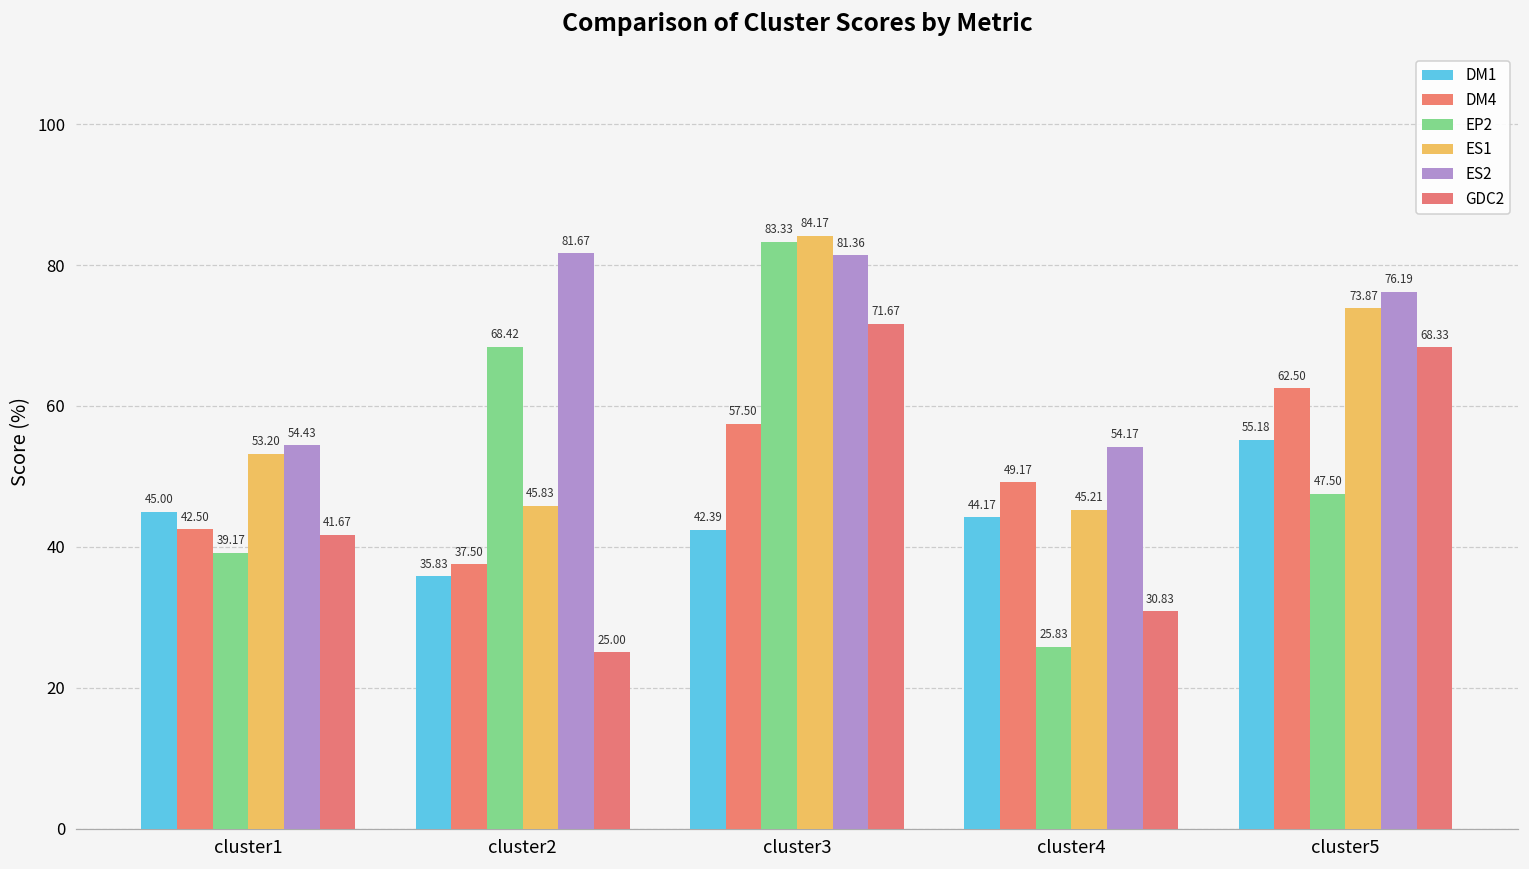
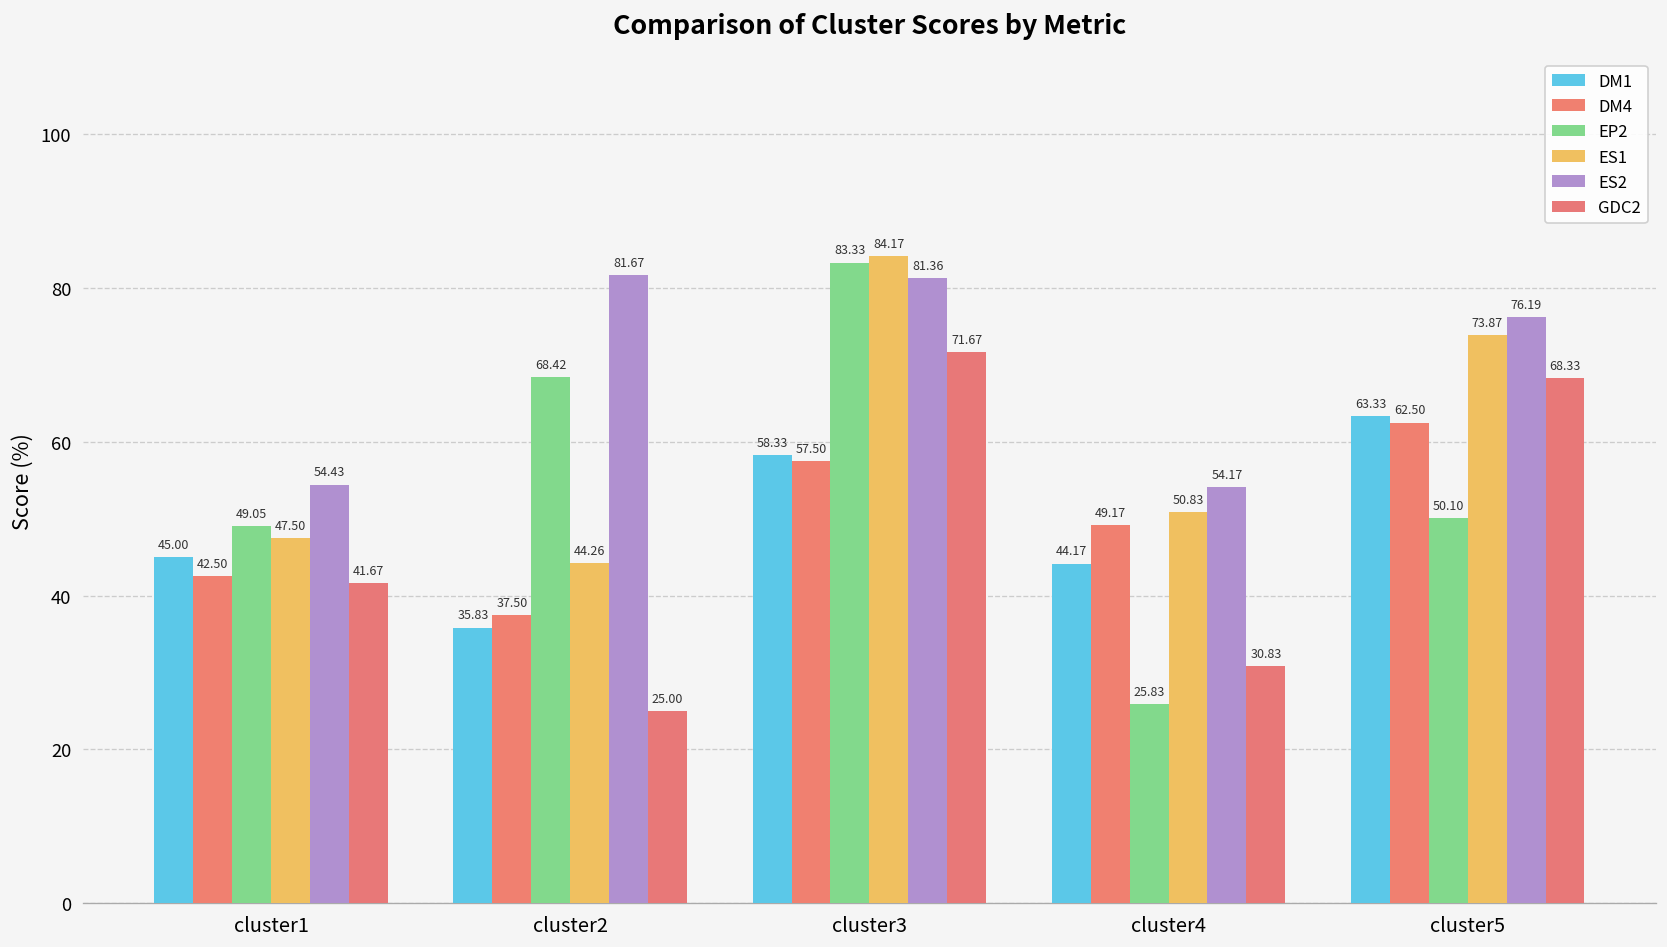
  {
    "DM1": {
      "cluster1": 45.00,
      "cluster2": 35.83,
-     "cluster3": 42.39,
+     "cluster3": 58.33,
      "cluster4": 44.17,
-     "cluster5": 55.18
+     "cluster5": 63.33
    },
    "EP2": {
-     "cluster1": 39.17,
+     "cluster1": 49.05,
      "cluster2": 68.42,
      "cluster3": 83.33,
      "cluster4": 25.83,
-     "cluster5": 47.50
+     "cluster5": 50.10
    },
    "ES1": {
-     "cluster1": 53.20,
-     "cluster2": 45.83,
+     "cluster1": 47.50,
+     "cluster2": 44.26,
      "cluster3": 84.17,
-     "cluster4": 45.21,
+     "cluster4": 50.83,
      "cluster5": 73.87
    },
    "ES2": {
      "cluster1": 54.43,
      "cluster2": 81.67,
      "cluster3": 81.36,
      "cluster4": 54.17,
      "cluster5": 76.19
    }
  }
